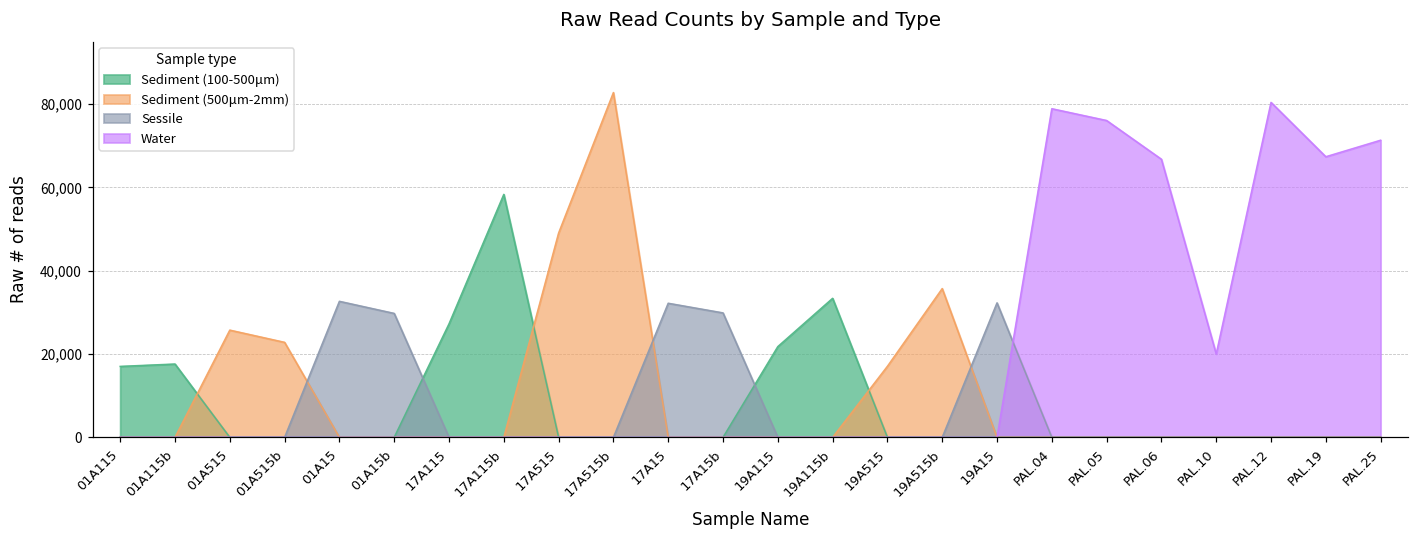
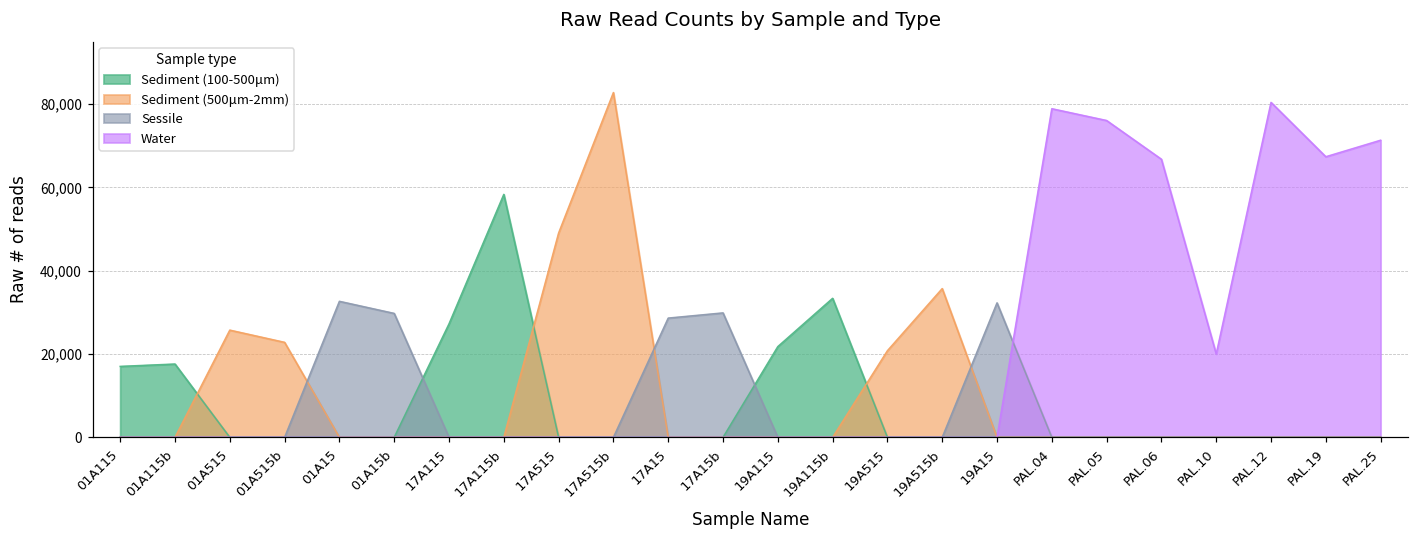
  {
    "Sediment (100-500μm)": {
      "01A115": "17,000",
      "01A115b": "18,000",
      "17A115": "27,000",
      "17A115b": "58,000",
      "19A115": "22,000",
      "19A115b": "33,000"
    },
    "Sediment (500μm-2mm)": {
      "01A515": "26,000",
      "01A515b": "23,000",
      "17A515": "49,000",
      "17A515b": "83,000",
-     "19A515": "17,000",
+     "19A515": "21,000",
      "19A515b": "36,000"
    },
    "Sessile": {
      "01A15": "33,000",
      "01A15b": "30,000",
-     "17A15": "32,000",
+     "17A15": "29,000",
      "17A15b": "30,000",
      "19A15": "32,000"
    },
    "Water": {
      "PAL.04": "79,000",
      "PAL.05": "76,000",
      "PAL.06": "67,000",
      "PAL.10": "20,000",
      "PAL.12": "80,000",
      "PAL.19": "67,000",
      "PAL.25": "71,000"
    }
  }
